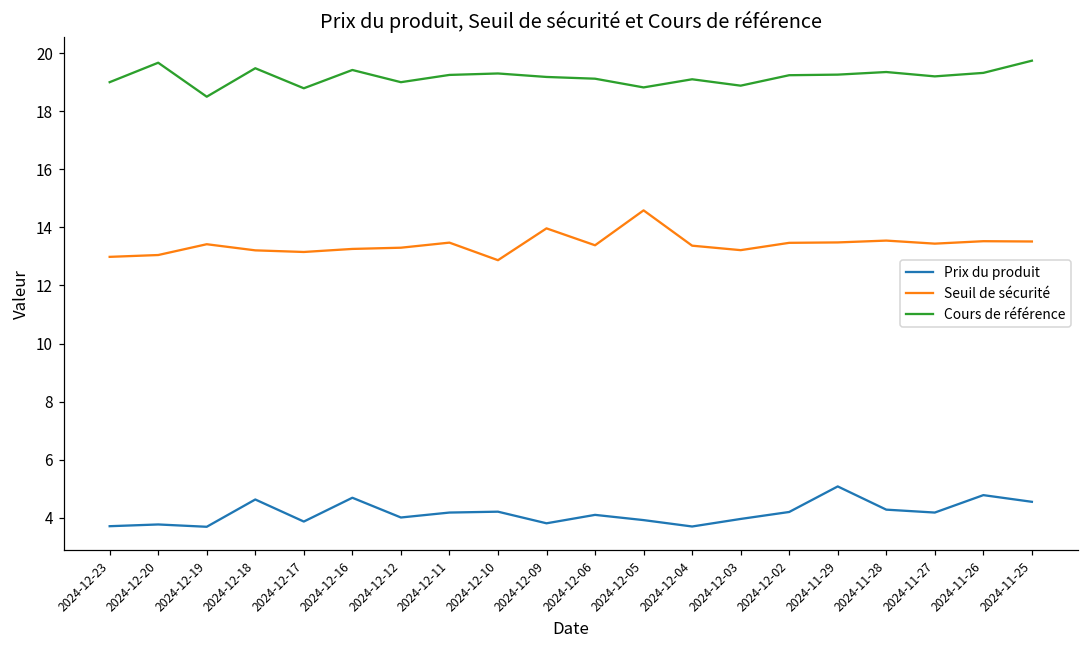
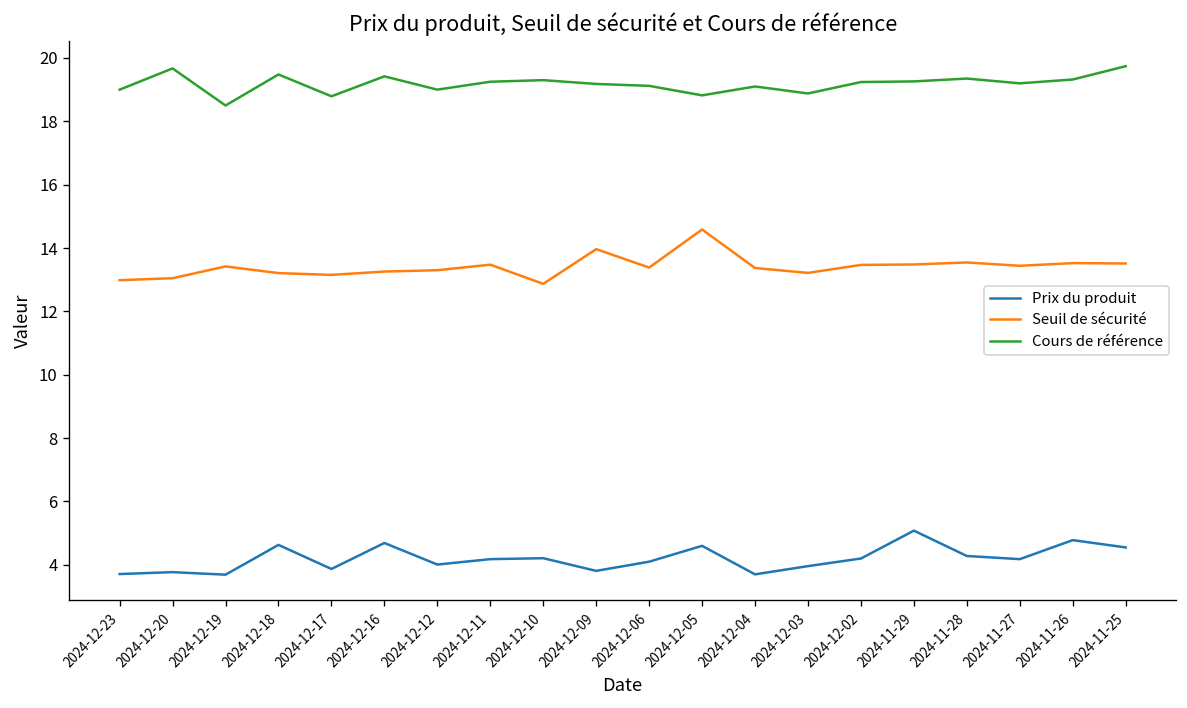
  {
    "Prix du produit": {
      "2024-12-23": 3.7,
      "2024-12-20": 3.8,
      "2024-12-19": 3.7,
      "2024-12-18": 4.6,
      "2024-12-17": 3.9,
      "2024-12-16": 4.7,
      "2024-12-12": 4.0,
      "2024-12-11": 4.2,
      "2024-12-10": 4.2,
      "2024-12-09": 3.8,
      "2024-12-06": 4.1,
-     "2024-12-05": 3.9,
+     "2024-12-05": 4.6,
      "2024-12-04": 3.7,
      "2024-12-03": 4.0,
      "2024-12-02": 4.2,
      "2024-11-29": 5.1,
      "2024-11-28": 4.3,
      "2024-11-27": 4.2,
      "2024-11-26": 4.8,
      "2024-11-25": 4.6
    },
    "Seuil de sécurité": {
      "2024-12-23": 13.0,
      "2024-12-20": 13.0,
      "2024-12-19": 13.4,
      "2024-12-18": 13.2,
      "2024-12-17": 13.2,
      "2024-12-16": 13.3,
      "2024-12-12": 13.3,
      "2024-12-11": 13.5,
      "2024-12-10": 12.9,
      "2024-12-09": 14.0,
      "2024-12-06": 13.4,
      "2024-12-05": 14.6,
      "2024-12-04": 13.4,
      "2024-12-03": 13.2,
      "2024-12-02": 13.5,
      "2024-11-29": 13.5,
      "2024-11-28": 13.5,
      "2024-11-27": 13.4,
      "2024-11-26": 13.5,
      "2024-11-25": 13.5
    },
    "Cours de référence": {
      "2024-12-23": 19.0,
      "2024-12-20": 19.7,
      "2024-12-19": 18.5,
      "2024-12-18": 19.5,
      "2024-12-17": 18.8,
      "2024-12-16": 19.4,
      "2024-12-12": 19.0,
      "2024-12-11": 19.3,
      "2024-12-10": 19.3,
      "2024-12-09": 19.2,
      "2024-12-06": 19.1,
      "2024-12-05": 18.8,
      "2024-12-04": 19.1,
      "2024-12-03": 18.9,
      "2024-12-02": 19.2,
      "2024-11-29": 19.3,
      "2024-11-28": 19.4,
      "2024-11-27": 19.2,
      "2024-11-26": 19.3,
      "2024-11-25": 19.7
    }
  }
